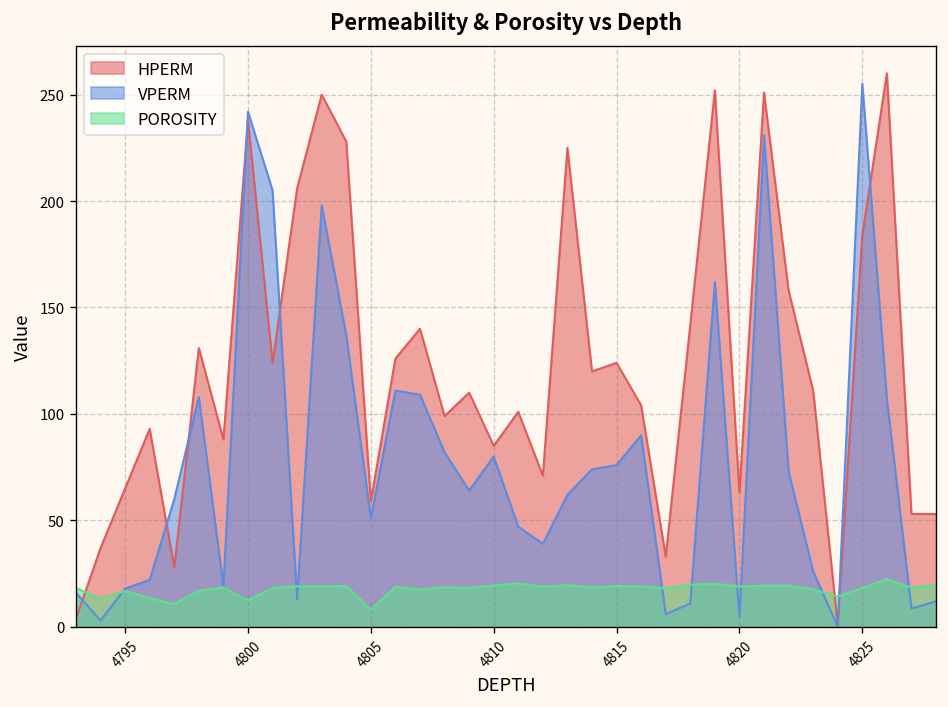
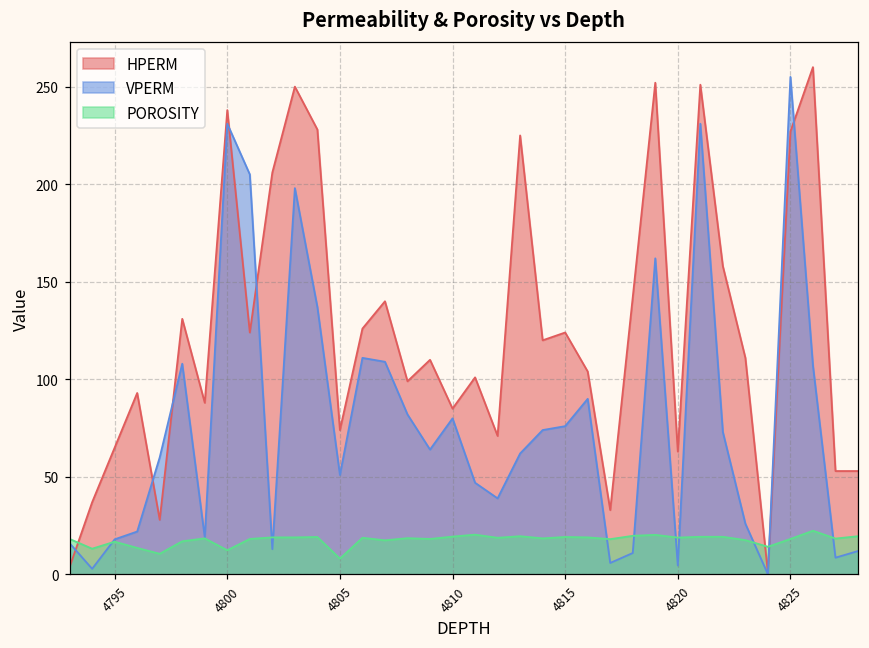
  {
    "HPERM": {
      "4795": 65,
      "4800": 238,
-     "4805": 59,
+     "4805": 74,
      "4810": 85,
      "4815": 124,
      "4820": 63,
-     "4825": 184
+     "4825": 227
    },
    "VPERM": {
-     "4800": 242,
+     "4800": 231,
      "4805": 51,
      "4810": 80,
      "4815": 76,
      "4820": 5,
      "4825": 255
    },
    "POROSITY": {
      "4800": 12,
      "4805": 8,
      "4810": 19,
      "4815": 19,
      "4820": 19,
      "4825": 18
    }
  }
